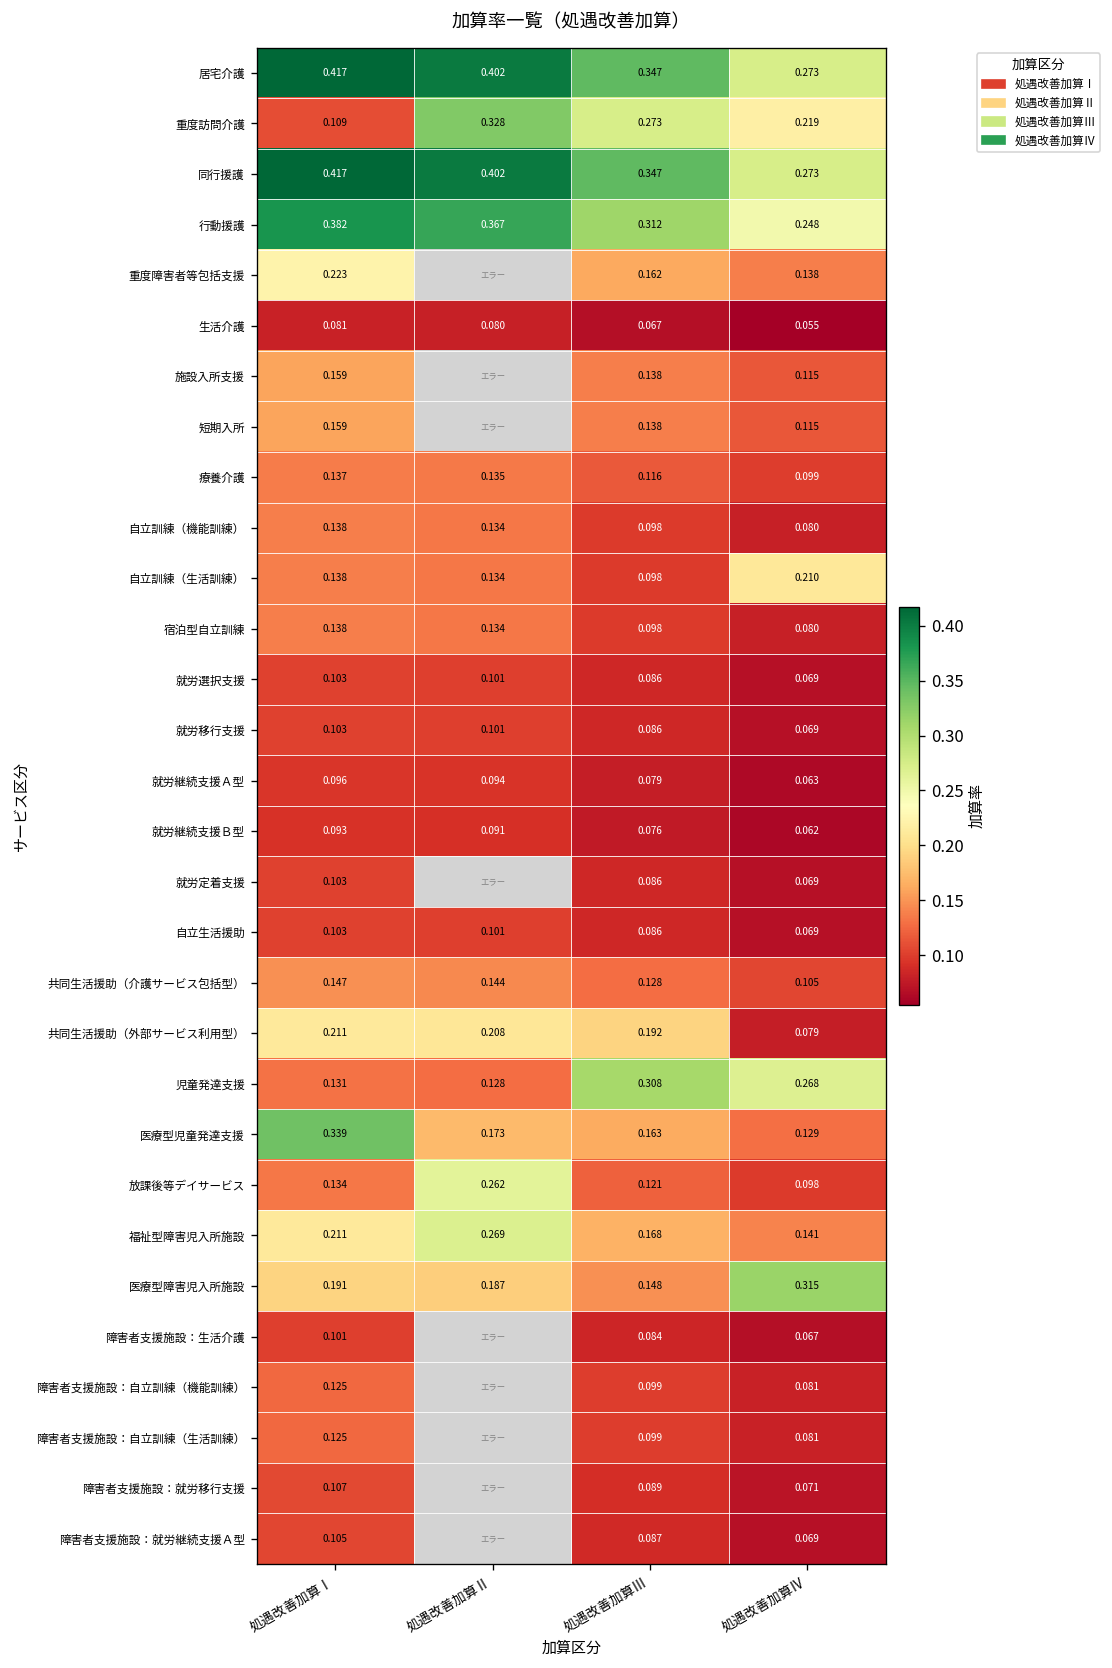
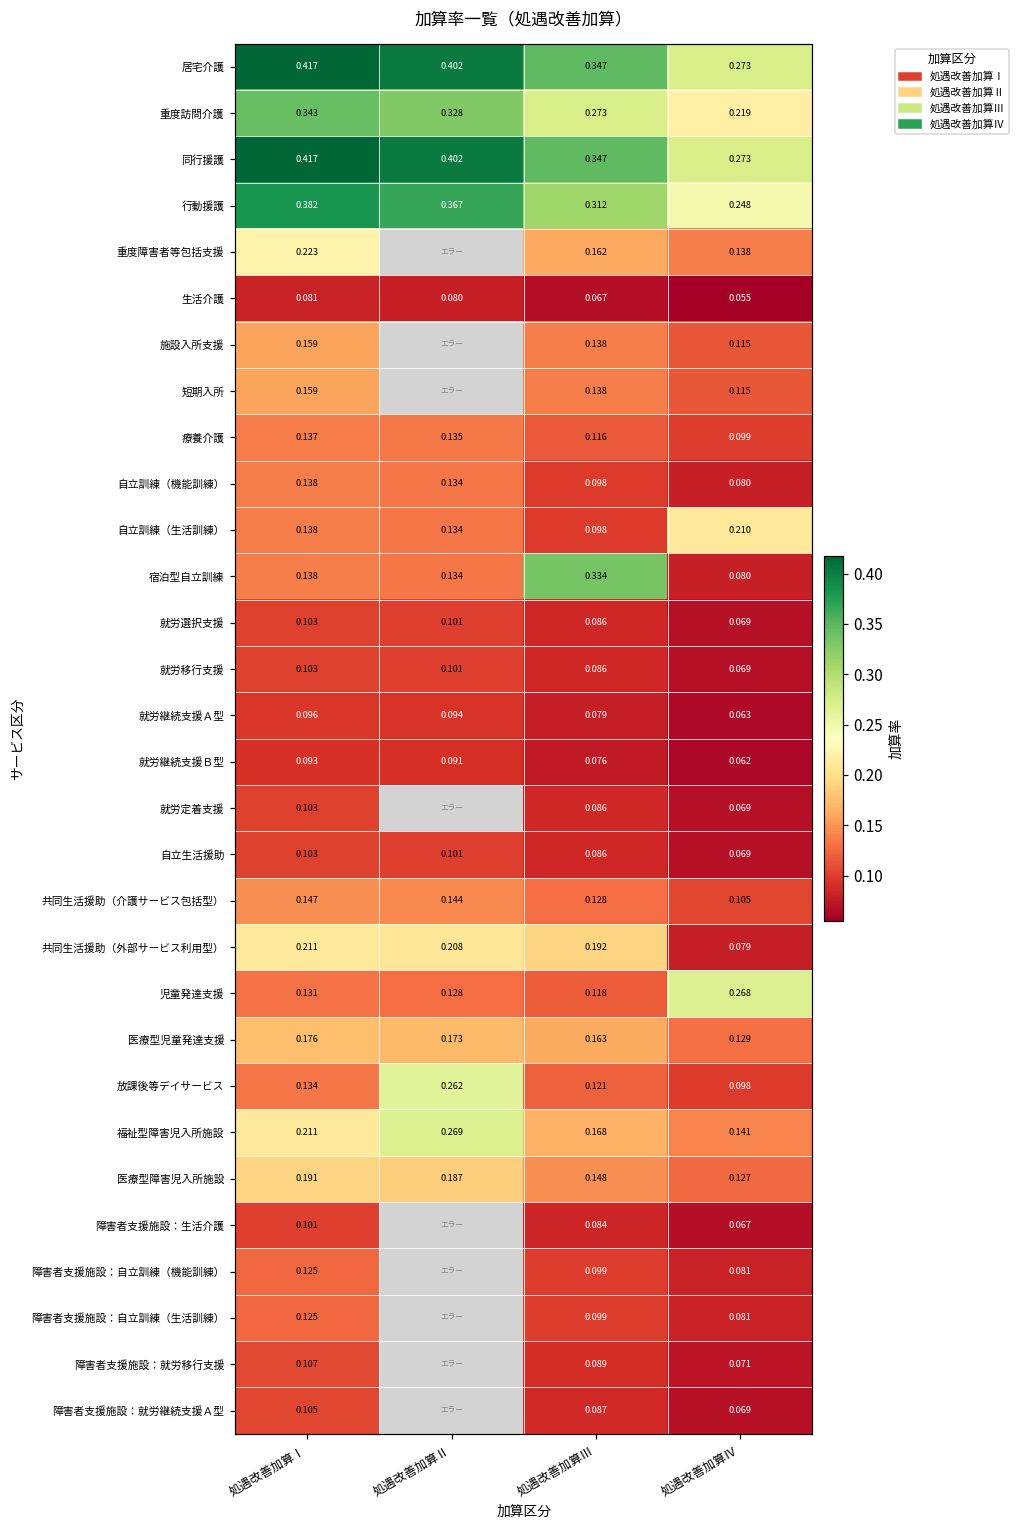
  {
    "居宅介護": {
      "処遇改善加算Ⅰ": 0.417,
      "処遇改善加算Ⅱ": 0.402,
      "処遇改善加算Ⅲ": 0.347,
      "処遇改善加算Ⅳ": 0.273
    },
    "重度訪問介護": {
-     "処遇改善加算Ⅰ": 0.109,
+     "処遇改善加算Ⅰ": 0.343,
      "処遇改善加算Ⅱ": 0.328,
      "処遇改善加算Ⅲ": 0.273,
      "処遇改善加算Ⅳ": 0.219
    },
    "同行援護": {
      "処遇改善加算Ⅰ": 0.417,
      "処遇改善加算Ⅱ": 0.402,
      "処遇改善加算Ⅲ": 0.347,
      "処遇改善加算Ⅳ": 0.273
    },
    "行動援護": {
      "処遇改善加算Ⅰ": 0.382,
      "処遇改善加算Ⅱ": 0.367,
      "処遇改善加算Ⅲ": 0.312,
      "処遇改善加算Ⅳ": 0.248
    },
    "重度障害者等包括支援": {
      "処遇改善加算Ⅰ": 0.223,
      "処遇改善加算Ⅲ": 0.162,
      "処遇改善加算Ⅳ": 0.138
    },
    "生活介護": {
      "処遇改善加算Ⅰ": 0.081,
      "処遇改善加算Ⅱ": 0.080,
      "処遇改善加算Ⅲ": 0.067,
      "処遇改善加算Ⅳ": 0.055
    },
    "施設入所支援": {
      "処遇改善加算Ⅰ": 0.159,
      "処遇改善加算Ⅲ": 0.138,
      "処遇改善加算Ⅳ": 0.115
    },
    "短期入所": {
      "処遇改善加算Ⅰ": 0.159,
      "処遇改善加算Ⅲ": 0.138,
      "処遇改善加算Ⅳ": 0.115
    },
    "療養介護": {
      "処遇改善加算Ⅰ": 0.137,
      "処遇改善加算Ⅱ": 0.135,
      "処遇改善加算Ⅲ": 0.116,
      "処遇改善加算Ⅳ": 0.099
    },
    "自立訓練（機能訓練）": {
      "処遇改善加算Ⅰ": 0.138,
      "処遇改善加算Ⅱ": 0.134,
      "処遇改善加算Ⅲ": 0.098,
      "処遇改善加算Ⅳ": 0.080
    },
    "自立訓練（生活訓練）": {
      "処遇改善加算Ⅰ": 0.138,
      "処遇改善加算Ⅱ": 0.134,
      "処遇改善加算Ⅲ": 0.098,
      "処遇改善加算Ⅳ": 0.210
    },
    "宿泊型自立訓練": {
      "処遇改善加算Ⅰ": 0.138,
      "処遇改善加算Ⅱ": 0.134,
-     "処遇改善加算Ⅲ": 0.098,
+     "処遇改善加算Ⅲ": 0.334,
      "処遇改善加算Ⅳ": 0.080
    },
    "就労選択支援": {
      "処遇改善加算Ⅰ": 0.103,
      "処遇改善加算Ⅱ": 0.101,
      "処遇改善加算Ⅲ": 0.086,
      "処遇改善加算Ⅳ": 0.069
    },
    "就労移行支援": {
      "処遇改善加算Ⅰ": 0.103,
      "処遇改善加算Ⅱ": 0.101,
      "処遇改善加算Ⅲ": 0.086,
      "処遇改善加算Ⅳ": 0.069
    },
    "就労継続支援Ａ型": {
      "処遇改善加算Ⅰ": 0.096,
      "処遇改善加算Ⅱ": 0.094,
      "処遇改善加算Ⅲ": 0.079,
      "処遇改善加算Ⅳ": 0.063
    },
    "就労継続支援Ｂ型": {
      "処遇改善加算Ⅰ": 0.093,
      "処遇改善加算Ⅱ": 0.091,
      "処遇改善加算Ⅲ": 0.076,
      "処遇改善加算Ⅳ": 0.062
    },
    "就労定着支援": {
      "処遇改善加算Ⅰ": 0.103,
      "処遇改善加算Ⅲ": 0.086,
      "処遇改善加算Ⅳ": 0.069
    },
    "自立生活援助": {
      "処遇改善加算Ⅰ": 0.103,
      "処遇改善加算Ⅱ": 0.101,
      "処遇改善加算Ⅲ": 0.086,
      "処遇改善加算Ⅳ": 0.069
    },
    "共同生活援助（介護サービス包括型）": {
      "処遇改善加算Ⅰ": 0.147,
      "処遇改善加算Ⅱ": 0.144,
      "処遇改善加算Ⅲ": 0.128,
      "処遇改善加算Ⅳ": 0.105
    },
    "共同生活援助（外部サービス利用型）": {
      "処遇改善加算Ⅰ": 0.211,
      "処遇改善加算Ⅱ": 0.208,
      "処遇改善加算Ⅲ": 0.192,
      "処遇改善加算Ⅳ": 0.079
    },
    "児童発達支援": {
      "処遇改善加算Ⅰ": 0.131,
      "処遇改善加算Ⅱ": 0.128,
-     "処遇改善加算Ⅲ": 0.308,
+     "処遇改善加算Ⅲ": 0.118,
      "処遇改善加算Ⅳ": 0.268
    },
    "医療型児童発達支援": {
-     "処遇改善加算Ⅰ": 0.339,
+     "処遇改善加算Ⅰ": 0.176,
      "処遇改善加算Ⅱ": 0.173,
      "処遇改善加算Ⅲ": 0.163,
      "処遇改善加算Ⅳ": 0.129
    },
    "放課後等デイサービス": {
      "処遇改善加算Ⅰ": 0.134,
      "処遇改善加算Ⅱ": 0.262,
      "処遇改善加算Ⅲ": 0.121,
      "処遇改善加算Ⅳ": 0.098
    },
    "福祉型障害児入所施設": {
      "処遇改善加算Ⅰ": 0.211,
      "処遇改善加算Ⅱ": 0.269,
      "処遇改善加算Ⅲ": 0.168,
      "処遇改善加算Ⅳ": 0.141
    },
    "医療型障害児入所施設": {
      "処遇改善加算Ⅰ": 0.191,
      "処遇改善加算Ⅱ": 0.187,
      "処遇改善加算Ⅲ": 0.148,
-     "処遇改善加算Ⅳ": 0.315
+     "処遇改善加算Ⅳ": 0.127
    },
    "障害者支援施設：生活介護": {
      "処遇改善加算Ⅰ": 0.101,
      "処遇改善加算Ⅲ": 0.084,
      "処遇改善加算Ⅳ": 0.067
    },
    "障害者支援施設：自立訓練（機能訓練）": {
      "処遇改善加算Ⅰ": 0.125,
      "処遇改善加算Ⅲ": 0.099,
      "処遇改善加算Ⅳ": 0.081
    },
    "障害者支援施設：自立訓練（生活訓練）": {
      "処遇改善加算Ⅰ": 0.125,
      "処遇改善加算Ⅲ": 0.099,
      "処遇改善加算Ⅳ": 0.081
    },
    "障害者支援施設：就労移行支援": {
      "処遇改善加算Ⅰ": 0.107,
      "処遇改善加算Ⅲ": 0.089,
      "処遇改善加算Ⅳ": 0.071
    },
    "障害者支援施設：就労継続支援Ａ型": {
      "処遇改善加算Ⅰ": 0.105,
      "処遇改善加算Ⅲ": 0.087,
      "処遇改善加算Ⅳ": 0.069
    }
  }
